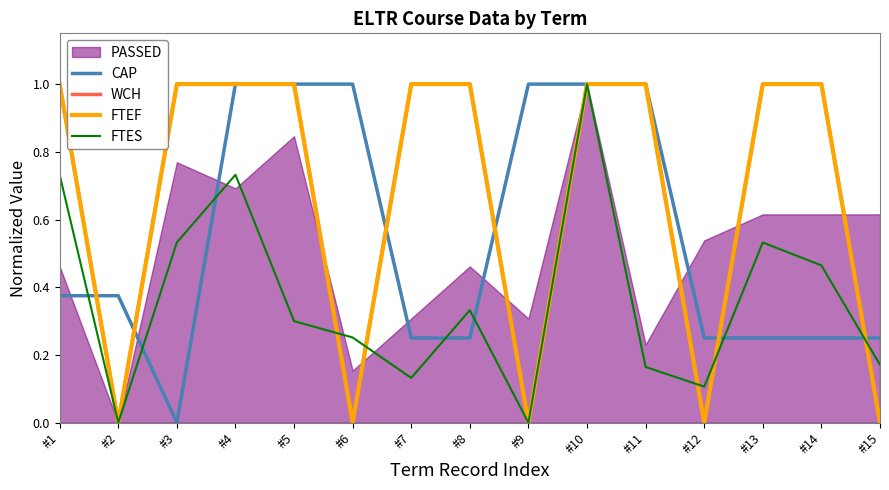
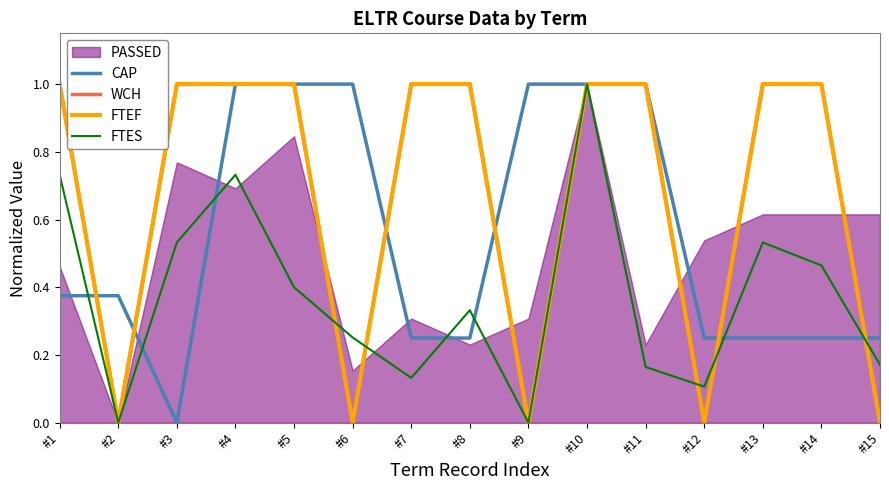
  {
    "CAP": {
      "#1": 0.38,
      "#2": 0.38,
      "#3": 0.00,
      "#6": 1.00,
      "#7": 0.25,
      "#8": 0.25,
      "#9": 1.00,
      "#12": 0.25,
      "#13": 0.25,
      "#14": 0.25,
      "#15": 0.25
    },
    "PASSED": {
      "#1": 0.46,
      "#3": 0.77,
      "#4": 0.69,
      "#5": 0.85,
      "#6": 0.15,
      "#7": 0.31,
-     "#8": 0.46,
+     "#8": 0.23,
      "#9": 0.31,
      "#11": 0.23,
      "#12": 0.54,
      "#13": 0.62,
      "#14": 0.62,
      "#15": 0.62
    },
    "FTEF": {
      "#1": 1.00,
      "#3": 1.00,
      "#6": 0.00,
      "#7": 1.00,
      "#8": 1.00,
      "#12": 0.00,
      "#13": 1.00,
      "#14": 1.00,
      "#15": 0.00
    },
    "FTES": {
      "#1": 0.73,
      "#3": 0.53,
      "#4": 0.73,
-     "#5": 0.30,
+     "#5": 0.40,
      "#6": 0.25,
      "#7": 0.13,
      "#8": 0.33,
      "#11": 0.16,
      "#12": 0.11,
      "#13": 0.53,
      "#14": 0.46,
      "#15": 0.17
    }
  }
